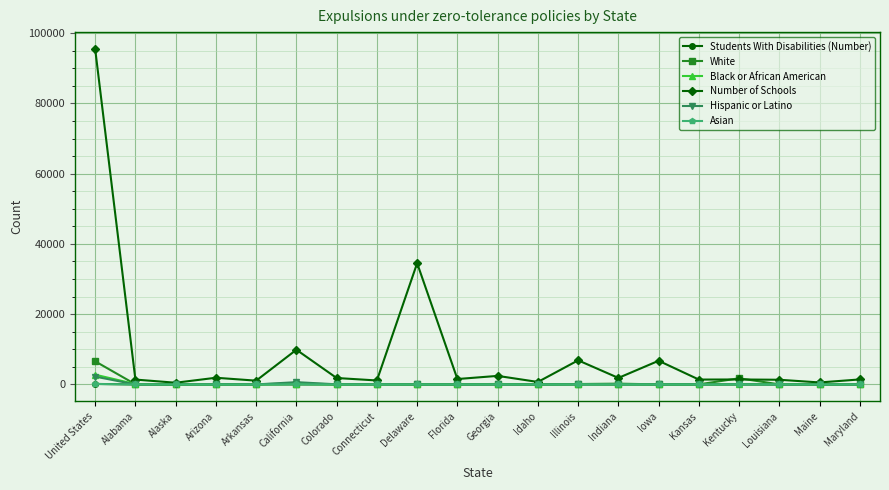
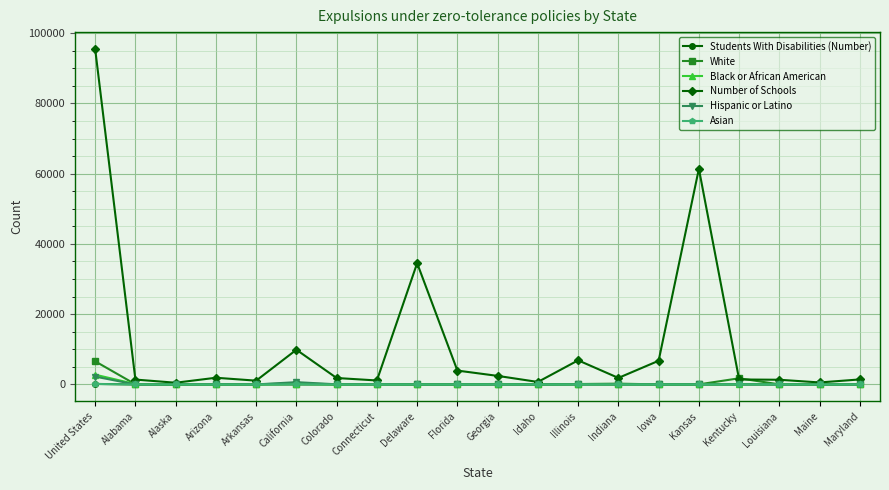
  {
    "Number of Schools": {
      "United States": 96000,
      "Alabama": 1000,
      "Arizona": 2000,
      "Arkansas": 1000,
      "California": 10000,
      "Colorado": 2000,
      "Connecticut": 1000,
      "Delaware": 35000,
-     "Florida": 2000,
+     "Florida": 4000,
      "Georgia": 2000,
      "Illinois": 7000,
      "Indiana": 2000,
      "Iowa": 7000,
-     "Kansas": 1000,
+     "Kansas": 61000,
      "Louisiana": 1000,
      "Maryland": 1000
    }
  }
